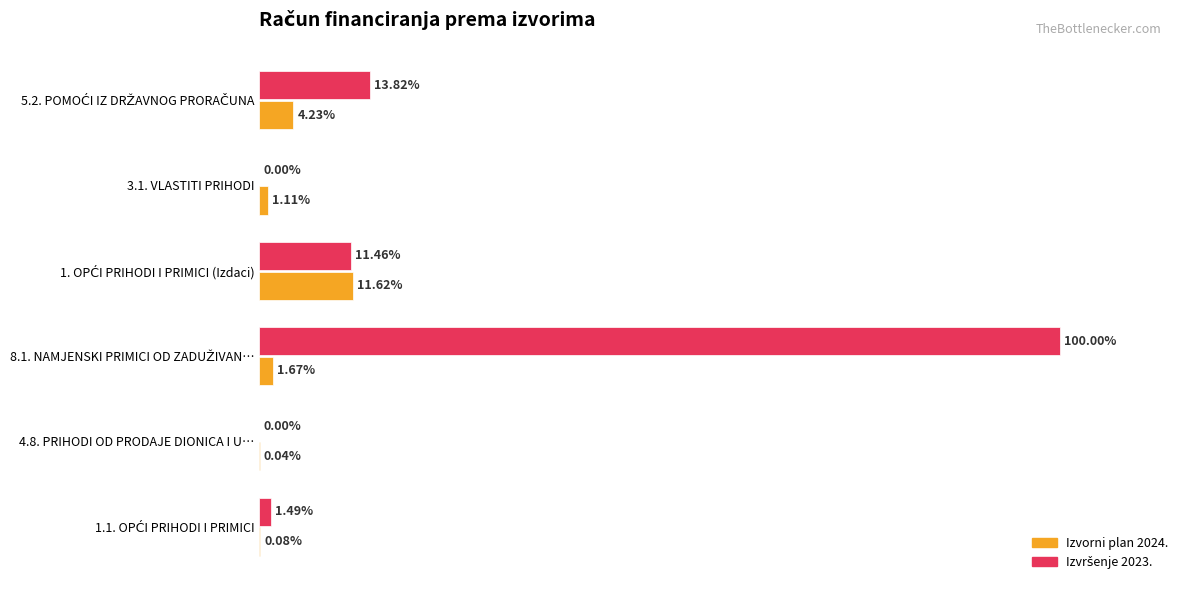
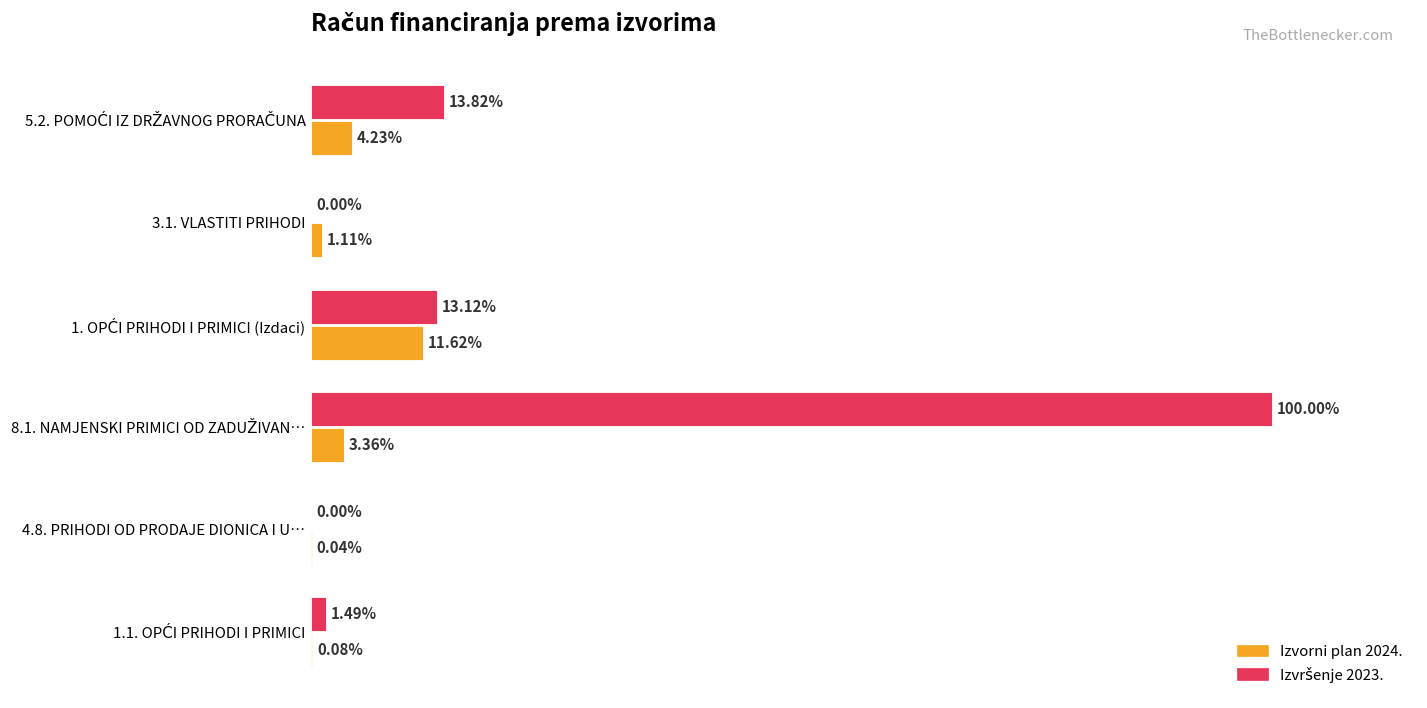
  {
    "Izvorni plan 2024.": {
      "5.2. POMOĆI IZ DRŽAVNOG PRORAČUNA": "4.23%",
      "3.1. VLASTITI PRIHODI": "1.11%",
      "1. OPĆI PRIHODI I PRIMICI (Izdaci)": "11.62%",
-     "8.1. NAMJENSKI PRIMICI OD ZADUŽIVAN…": "1.67%",
+     "8.1. NAMJENSKI PRIMICI OD ZADUŽIVAN…": "3.36%",
      "4.8. PRIHODI OD PRODAJE DIONICA I U…": "0.04%",
      "1.1. OPĆI PRIHODI I PRIMICI": "0.08%"
    },
    "Izvršenje 2023.": {
      "5.2. POMOĆI IZ DRŽAVNOG PRORAČUNA": "13.82%",
      "3.1. VLASTITI PRIHODI": "0.00%",
-     "1. OPĆI PRIHODI I PRIMICI (Izdaci)": "11.46%",
+     "1. OPĆI PRIHODI I PRIMICI (Izdaci)": "13.12%",
      "8.1. NAMJENSKI PRIMICI OD ZADUŽIVAN…": "100.00%",
      "4.8. PRIHODI OD PRODAJE DIONICA I U…": "0.00%",
      "1.1. OPĆI PRIHODI I PRIMICI": "1.49%"
    }
  }
